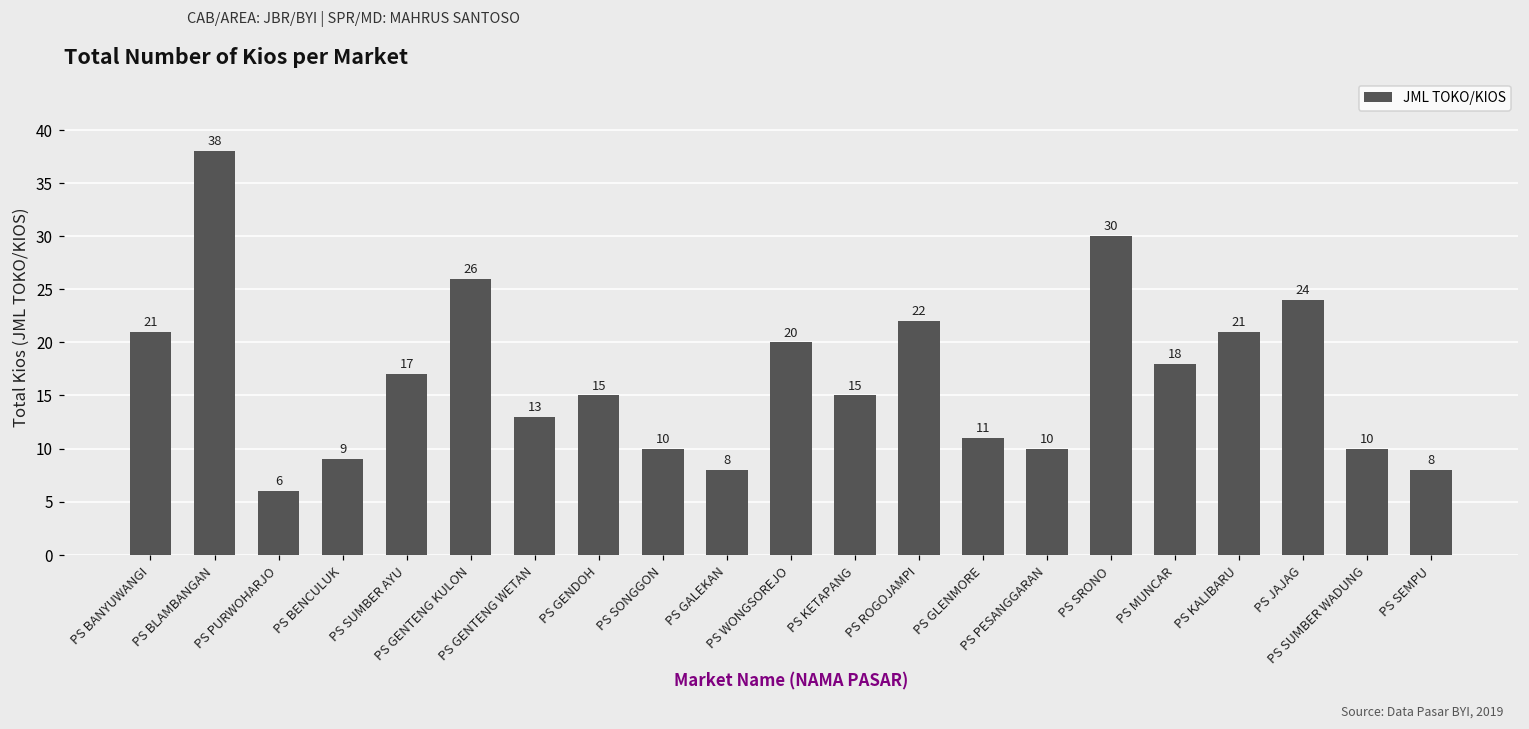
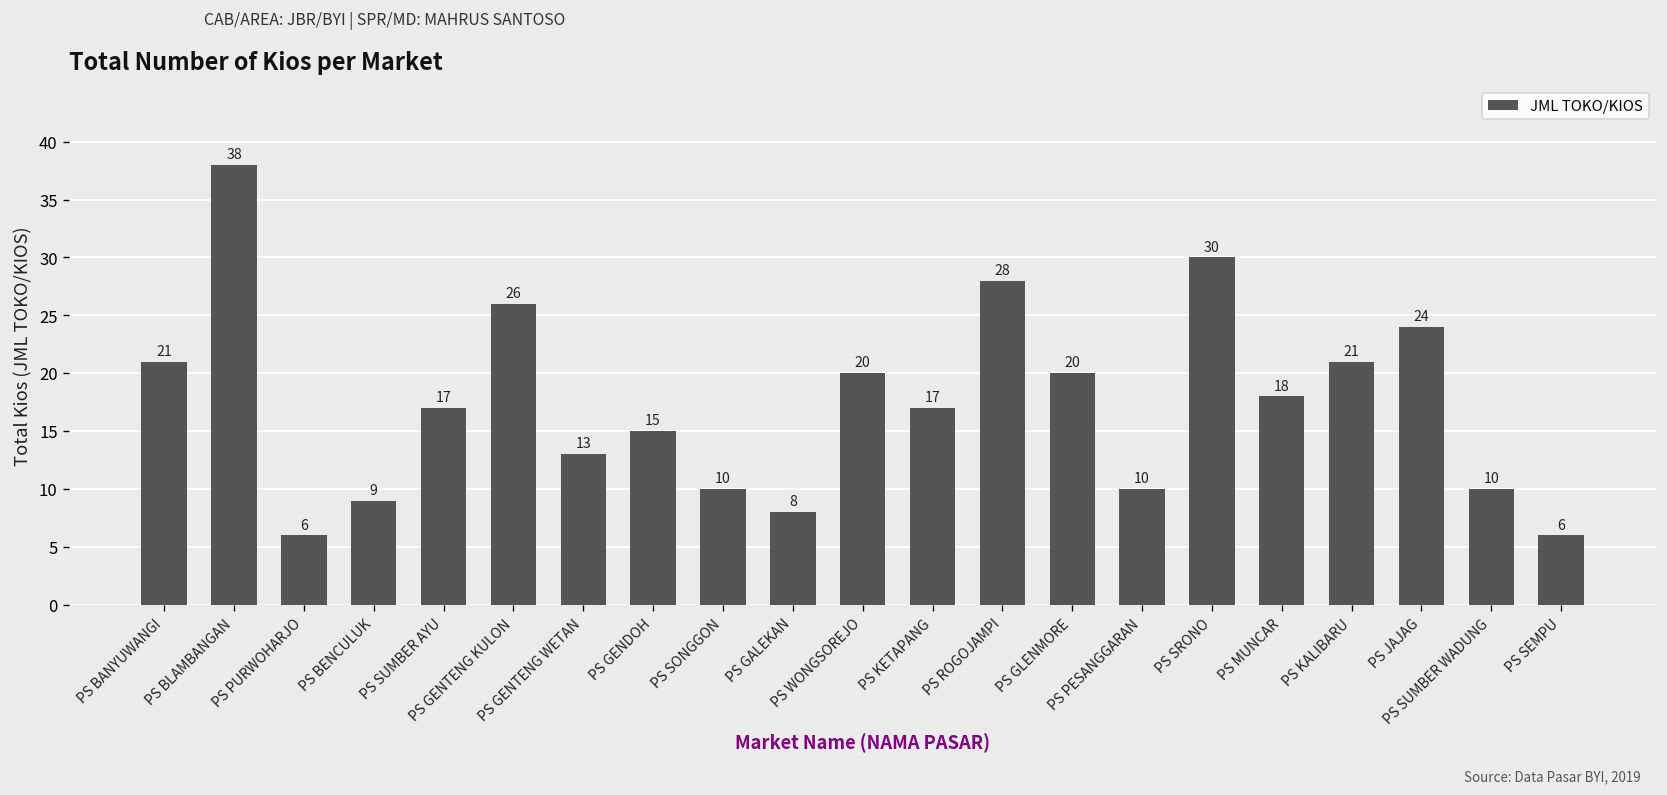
  {
    "PS BANYUWANGI": 21,
    "PS BLAMBANGAN": 38,
    "PS PURWOHARJO": 6,
    "PS BENCULUK": 9,
    "PS SUMBER AYU": 17,
    "PS GENTENG KULON": 26,
    "PS GENTENG WETAN": 13,
    "PS GENDOH": 15,
    "PS SONGGON": 10,
    "PS GALEKAN": 8,
    "PS WONGSOREJO": 20,
-   "PS KETAPANG": 15,
-   "PS ROGOJAMPI": 22,
-   "PS GLENMORE": 11,
+   "PS KETAPANG": 17,
+   "PS ROGOJAMPI": 28,
+   "PS GLENMORE": 20,
    "PS PESANGGARAN": 10,
    "PS SRONO": 30,
    "PS MUNCAR": 18,
    "PS KALIBARU": 21,
    "PS JAJAG": 24,
    "PS SUMBER WADUNG": 10,
-   "PS SEMPU": 8
+   "PS SEMPU": 6
  }
